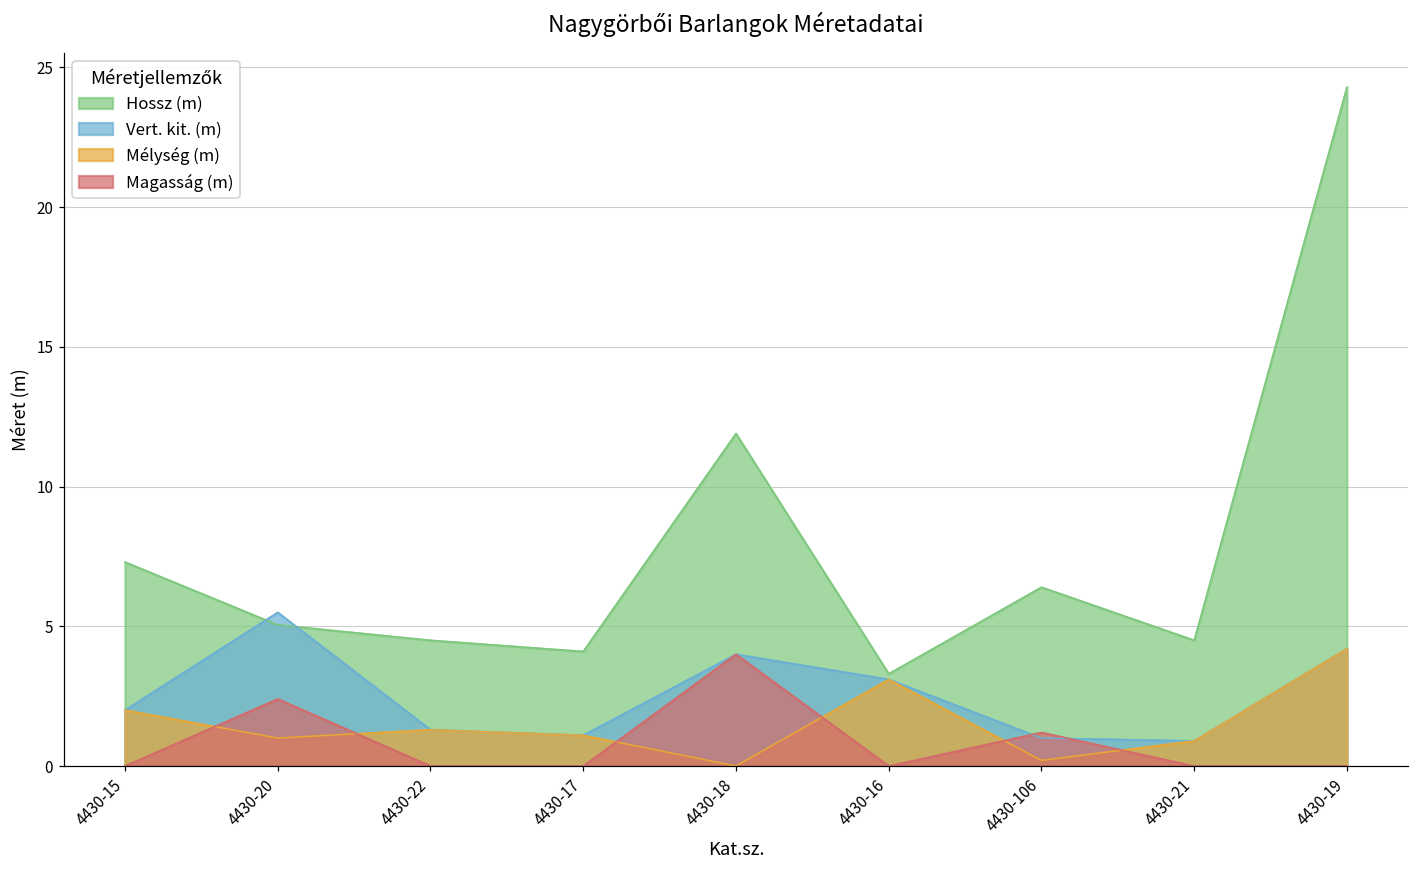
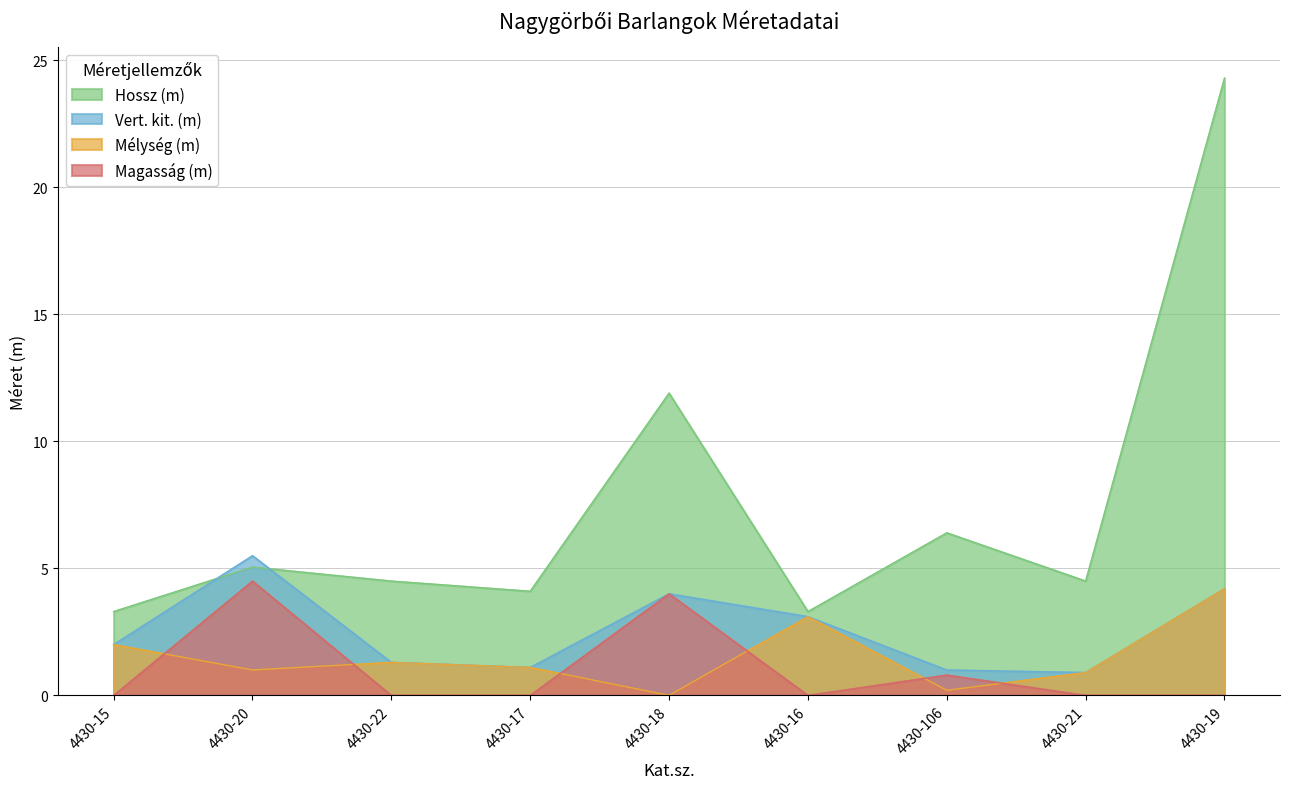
  {
    "Hossz (m)": {
-     "4430-15": 7.3,
+     "4430-15": 3.3,
      "4430-20": 5.1,
      "4430-22": 4.5,
      "4430-17": 4.1,
      "4430-18": 11.9,
      "4430-16": 3.3,
      "4430-106": 6.4,
      "4430-21": 4.5,
      "4430-19": 24.3
    },
    "Vert. kit. (m)": {
      "4430-20": 5.5,
      "4430-106": 1.0
    },
    "Mélység (m)": {
      "4430-20": 1.0,
      "4430-18": 0.0,
      "4430-106": 0.2
    },
    "Magasság (m)": {
      "4430-15": 0.0,
-     "4430-20": 2.4,
+     "4430-20": 4.5,
      "4430-22": 0.0,
      "4430-17": 0.0,
      "4430-16": 0.0,
-     "4430-106": 1.2,
+     "4430-106": 0.8,
      "4430-21": 0.0,
      "4430-19": 0.0
    }
  }
